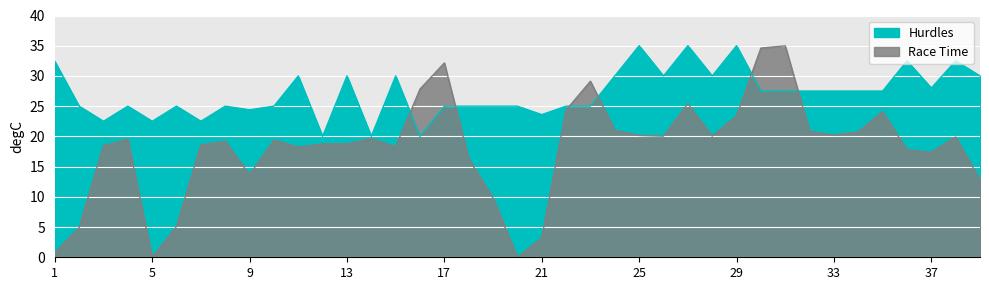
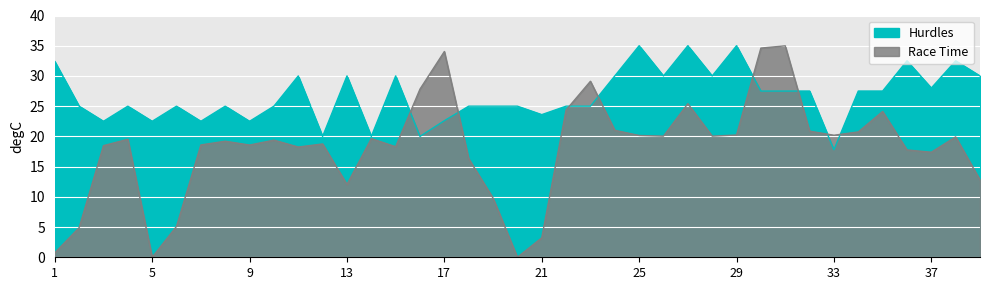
  {
    "Hurdles": {
      "1": 32,
      "5": 23,
-     "9": 24,
+     "9": 23,
      "13": 30,
-     "17": 25,
+     "17": 23,
      "21": 24,
      "25": 35,
      "29": 35,
-     "33": 28,
+     "33": 18,
      "37": 28
    },
    "Race Time": {
      "1": 1,
      "5": 0,
-     "9": 14,
-     "13": 19,
-     "17": 32,
+     "9": 19,
+     "13": 12,
+     "17": 34,
      "21": 3,
      "25": 20,
-     "29": 23,
+     "29": 20,
      "33": 20,
      "37": 17
    }
  }
